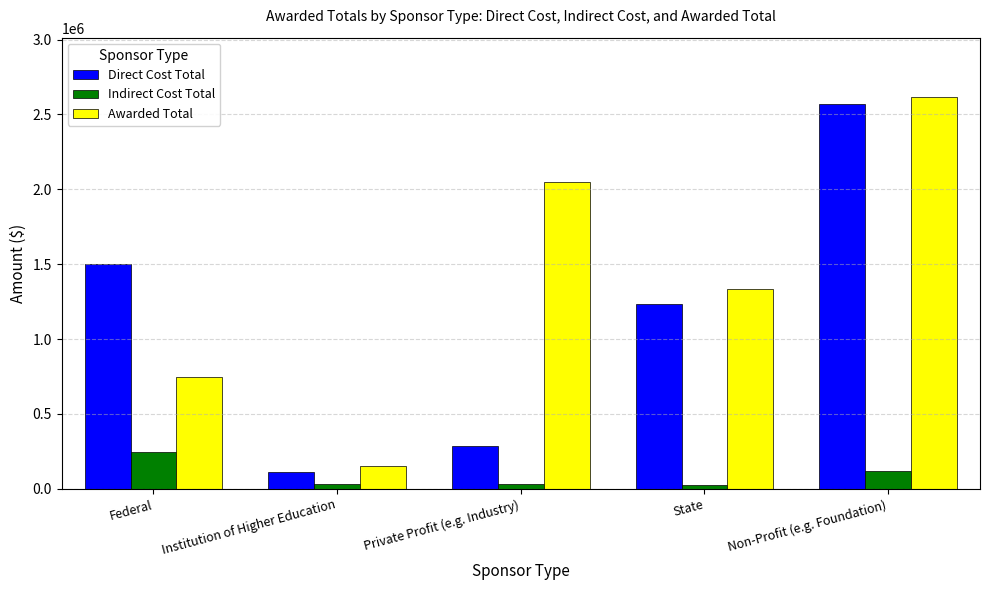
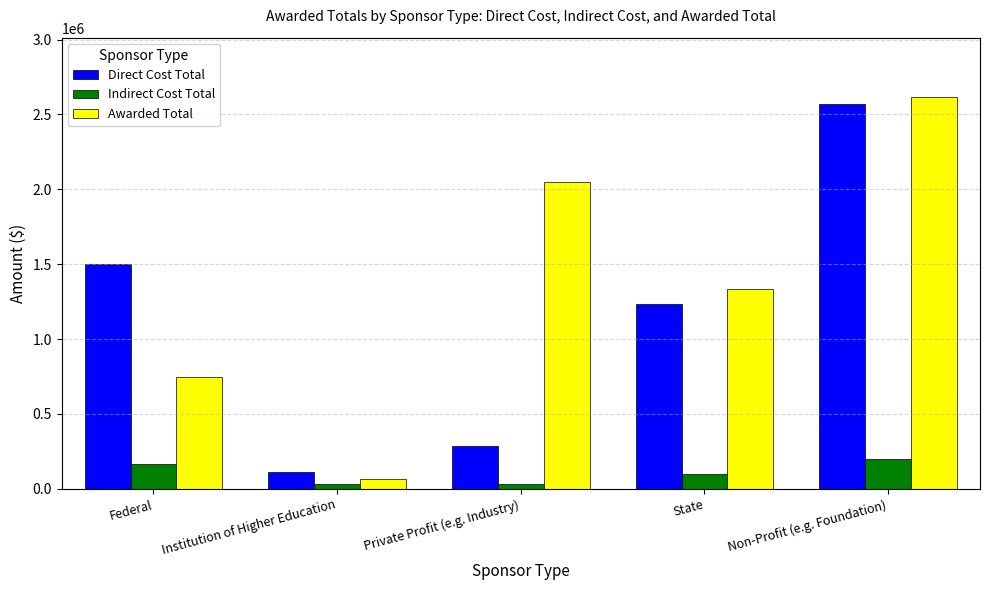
  {
    "Direct Cost Total": {
      "Federal": 1500000,
      "Institution of Higher Education": 120000,
      "Private Profit (e.g. Industry)": 280000,
      "State": 1240000,
      "Non-Profit (e.g. Foundation)": 2570000
    },
    "Indirect Cost Total": {
-     "Federal": 250000,
+     "Federal": 170000,
      "Institution of Higher Education": 30000,
      "Private Profit (e.g. Industry)": 30000,
-     "State": 30000,
-     "Non-Profit (e.g. Foundation)": 120000
+     "State": 100000,
+     "Non-Profit (e.g. Foundation)": 200000
    },
    "Awarded Total": {
      "Federal": 750000,
-     "Institution of Higher Education": 150000,
+     "Institution of Higher Education": 60000,
      "Private Profit (e.g. Industry)": 2050000,
      "State": 1340000,
      "Non-Profit (e.g. Foundation)": 2620000
    }
  }
